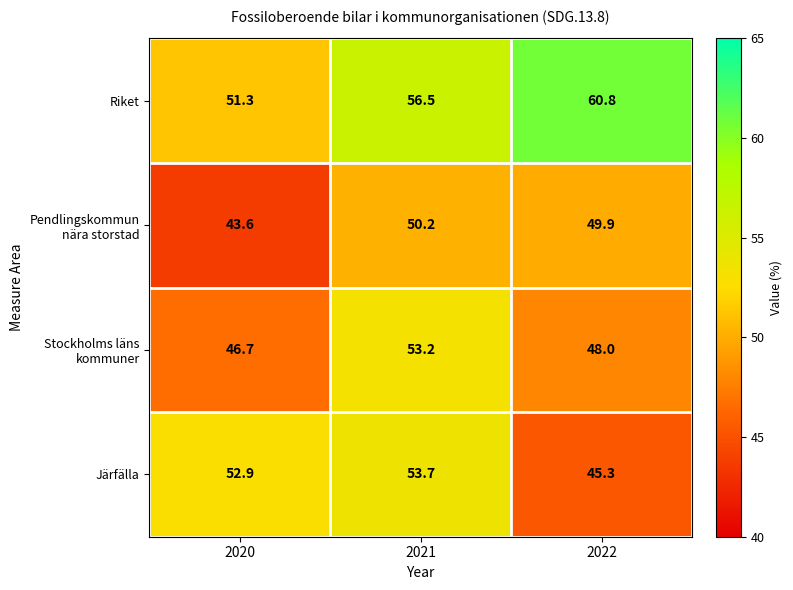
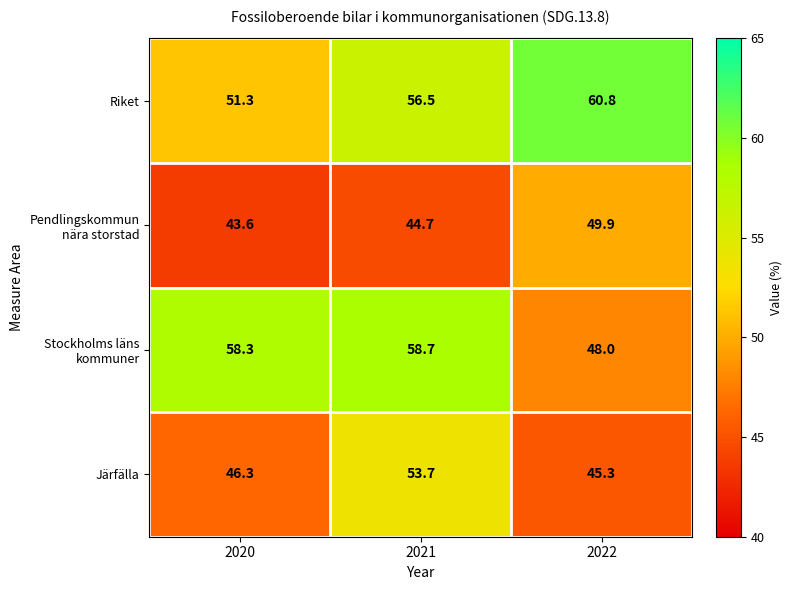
  {
    "Riket": {
      "2020": 51.3,
      "2021": 56.5,
      "2022": 60.8
    },
    "Pendlingskommun nära storstad": {
      "2020": 43.6,
-     "2021": 50.2,
+     "2021": 44.7,
      "2022": 49.9
    },
    "Stockholms läns kommuner": {
-     "2020": 46.7,
-     "2021": 53.2,
+     "2020": 58.3,
+     "2021": 58.7,
      "2022": 48.0
    },
    "Järfälla": {
-     "2020": 52.9,
+     "2020": 46.3,
      "2021": 53.7,
      "2022": 45.3
    }
  }
